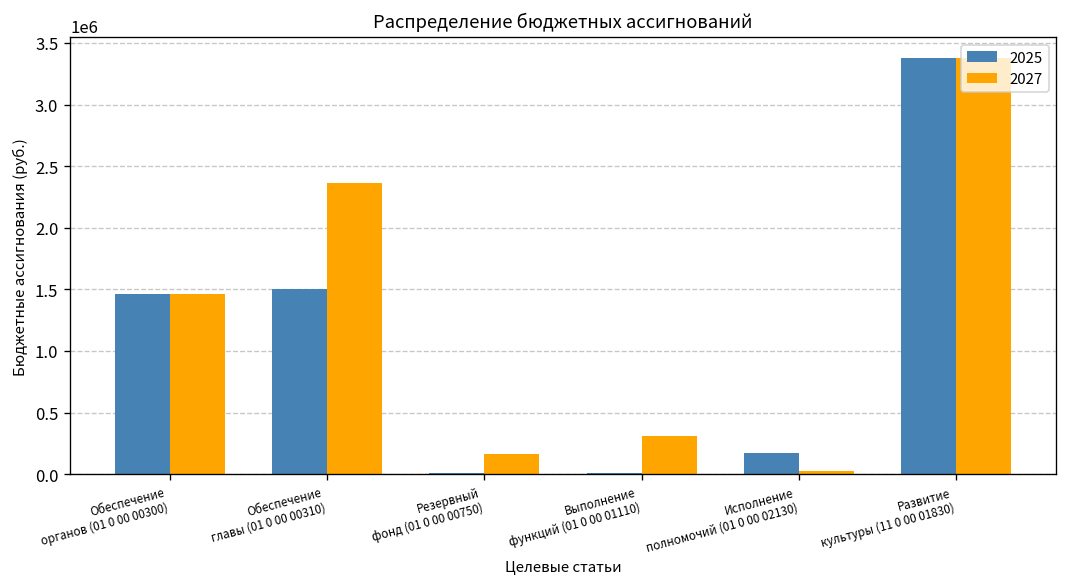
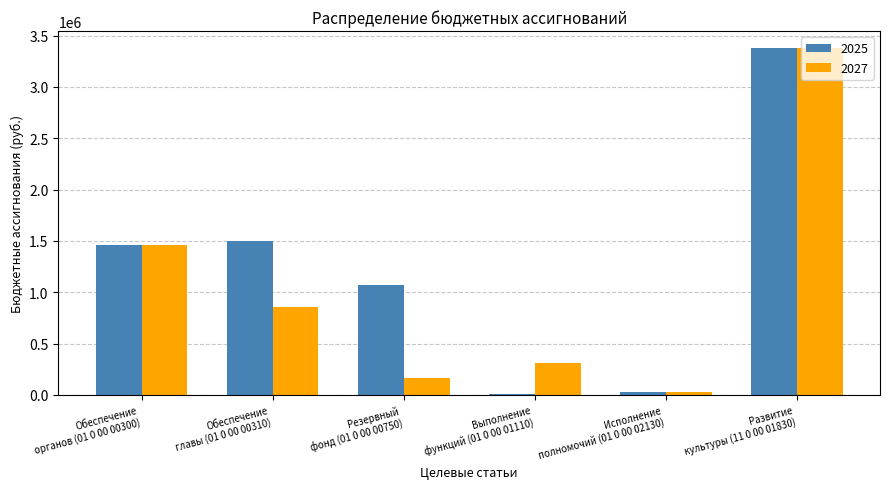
  {
    "2025": {
      "Обеспечение органов (01 0 00 00300)": 1460000,
      "Обеспечение главы (01 0 00 00310)": 1500000,
-     "Резервный фонд (01 0 00 00750)": 10000,
-     "Исполнение полномочий (01 0 00 02130)": 170000,
+     "Резервный фонд (01 0 00 00750)": 1070000,
+     "Исполнение полномочий (01 0 00 02130)": 20000,
      "Развитие культуры (11 0 00 01830)": 3380000
    },
    "2027": {
      "Обеспечение органов (01 0 00 00300)": 1460000,
-     "Обеспечение главы (01 0 00 00310)": 2370000,
+     "Обеспечение главы (01 0 00 00310)": 860000,
      "Резервный фонд (01 0 00 00750)": 160000,
      "Выполнение функций (01 0 00 01110)": 310000,
      "Исполнение полномочий (01 0 00 02130)": 20000
    }
  }
